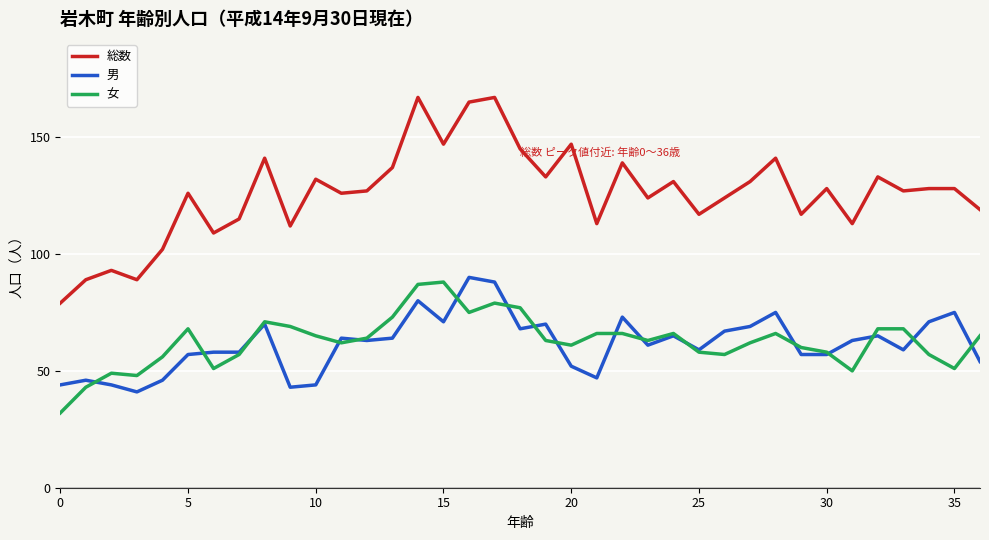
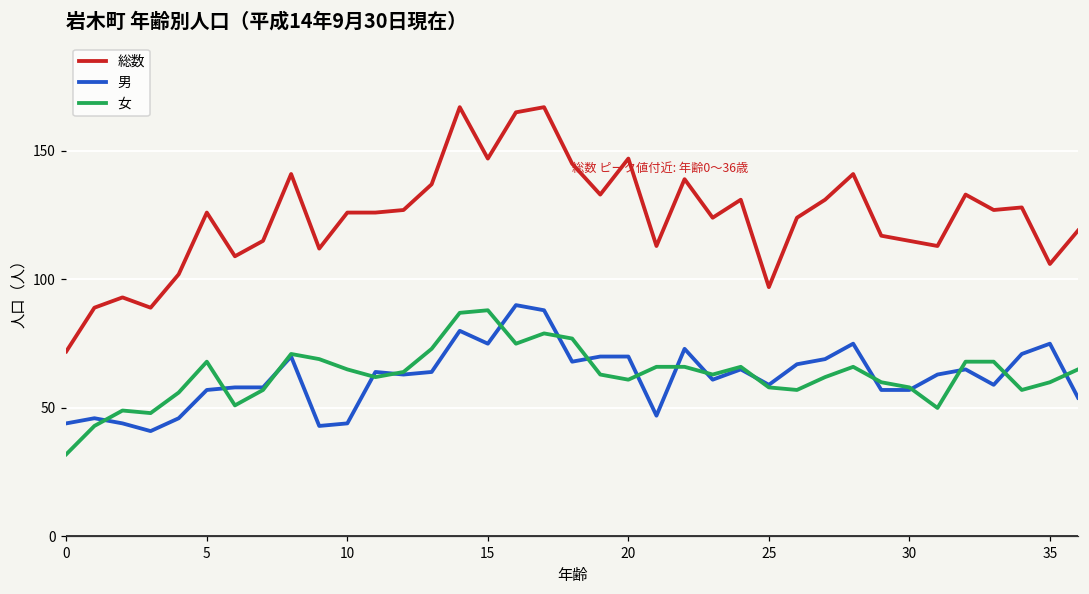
  {
    "総数": {
-     "0": 79,
+     "0": 72,
      "5": 126,
-     "10": 132,
+     "10": 126,
      "15": 147,
      "20": 147,
-     "25": 117,
-     "30": 128,
-     "35": 128
+     "25": 97,
+     "30": 115,
+     "35": 106
    },
    "男": {
      "0": 44,
      "5": 57,
      "10": 44,
-     "15": 71,
-     "20": 52,
+     "15": 75,
+     "20": 70,
      "35": 75
    },
    "女": {
      "0": 32,
      "5": 68,
      "10": 65,
      "15": 88,
      "20": 61,
-     "35": 51
+     "35": 60
    }
  }
